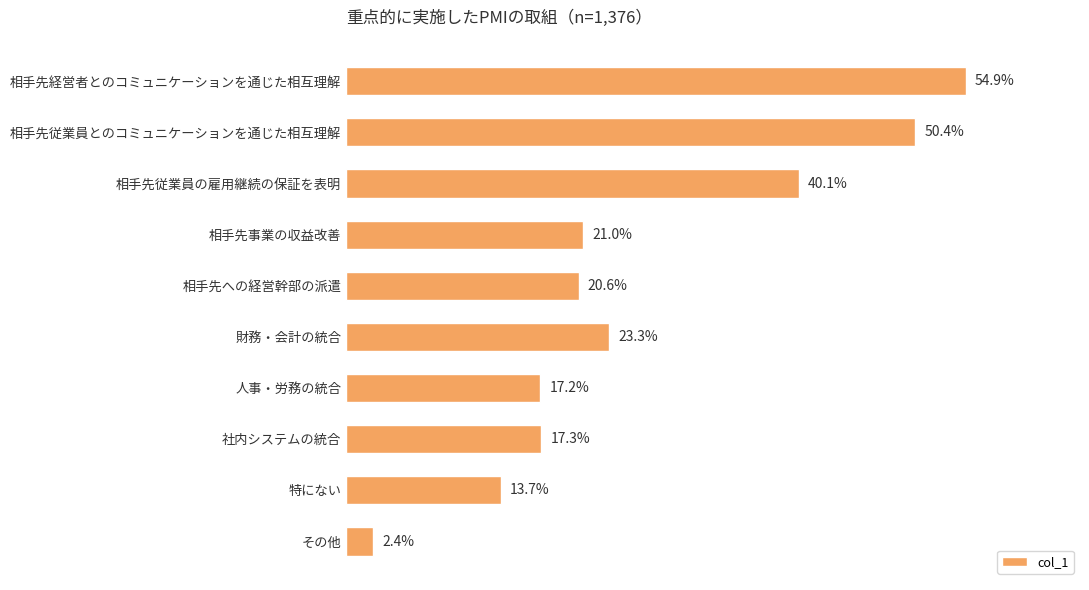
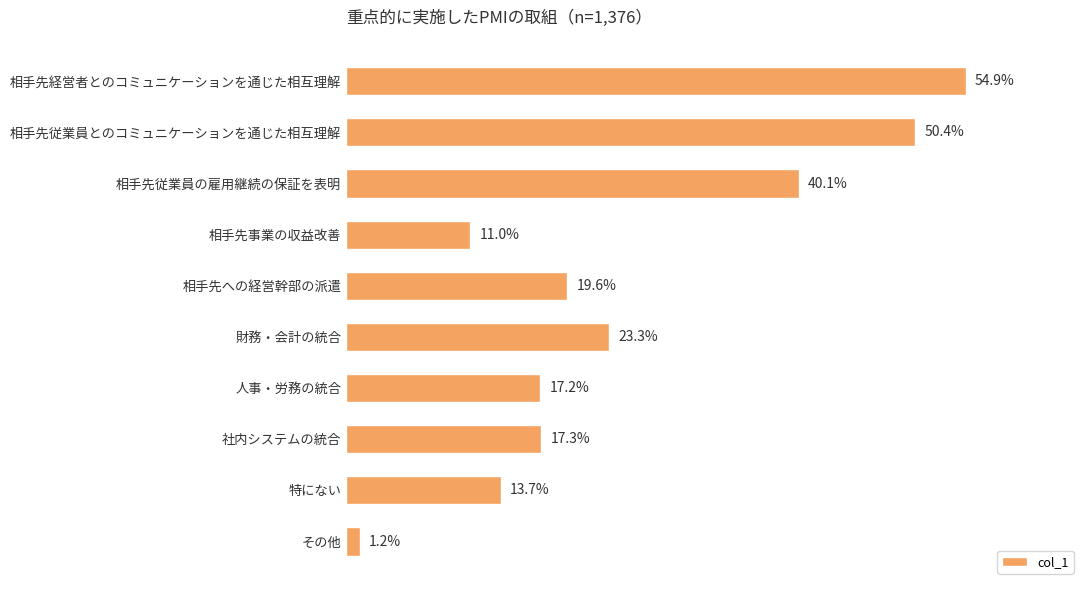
  {
    "相手先経営者とのコミュニケーションを通じた相互理解": "54.9%",
    "相手先従業員とのコミュニケーションを通じた相互理解": "50.4%",
    "相手先従業員の雇用継続の保証を表明": "40.1%",
-   "相手先事業の収益改善": "21.0%",
-   "相手先への経営幹部の派遣": "20.6%",
+   "相手先事業の収益改善": "11.0%",
+   "相手先への経営幹部の派遣": "19.6%",
    "財務・会計の統合": "23.3%",
    "人事・労務の統合": "17.2%",
    "社内システムの統合": "17.3%",
    "特にない": "13.7%",
-   "その他": "2.4%"
+   "その他": "1.2%"
  }
